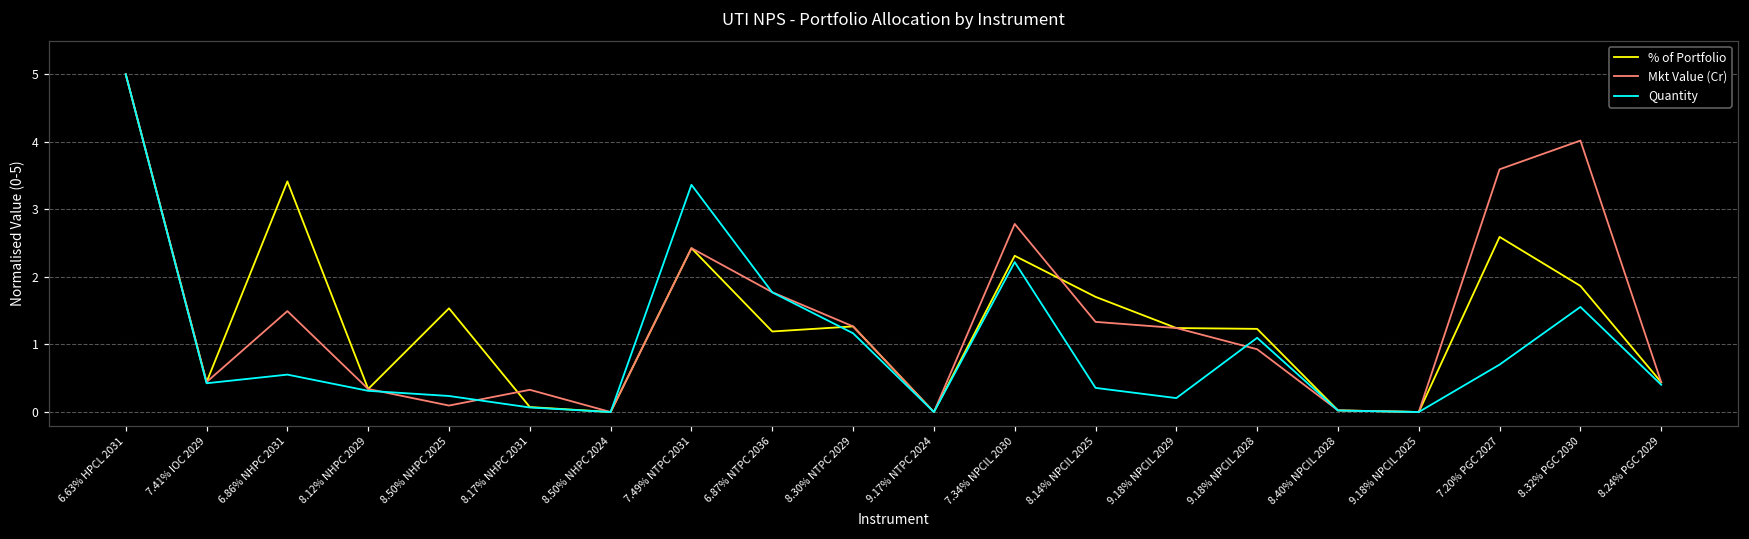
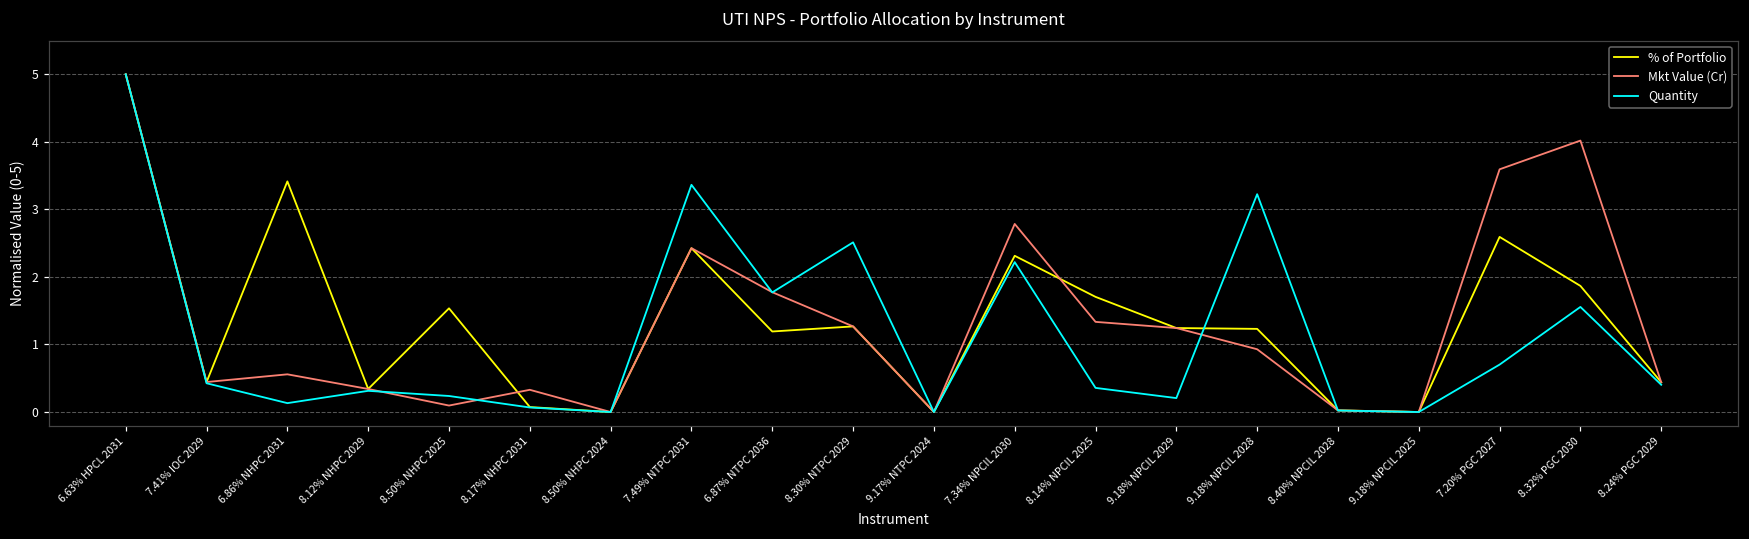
  {
    "% of Portfolio": {
      "6.86% NHPC 2031": 3.4,
      "8.50% NHPC 2025": 1.5,
      "6.87% NTPC 2036": 1.2,
      "7.34% NPCIL 2030": 2.3,
      "8.14% NPCIL 2025": 1.7,
      "9.18% NPCIL 2028": 1.2,
      "7.20% PGC 2027": 2.6,
      "8.32% PGC 2030": 1.9
    },
    "Mkt Value (Cr)": {
-     "6.86% NHPC 2031": 1.5,
+     "6.86% NHPC 2031": 0.6,
      "8.50% NHPC 2025": 0.1,
      "8.17% NHPC 2031": 0.3,
      "7.34% NPCIL 2030": 2.8,
      "8.14% NPCIL 2025": 1.3,
      "9.18% NPCIL 2028": 0.9,
      "7.20% PGC 2027": 3.6,
      "8.32% PGC 2030": 4.0
    },
    "Quantity": {
-     "6.86% NHPC 2031": 0.6,
+     "6.86% NHPC 2031": 0.1,
      "8.50% NHPC 2025": 0.2,
      "7.49% NTPC 2031": 3.4,
-     "8.30% NTPC 2029": 1.2,
+     "8.30% NTPC 2029": 2.5,
      "7.34% NPCIL 2030": 2.2,
      "8.14% NPCIL 2025": 0.4,
      "9.18% NPCIL 2029": 0.2,
-     "9.18% NPCIL 2028": 1.1,
+     "9.18% NPCIL 2028": 3.2,
      "7.20% PGC 2027": 0.7,
      "8.32% PGC 2030": 1.6
    }
  }
